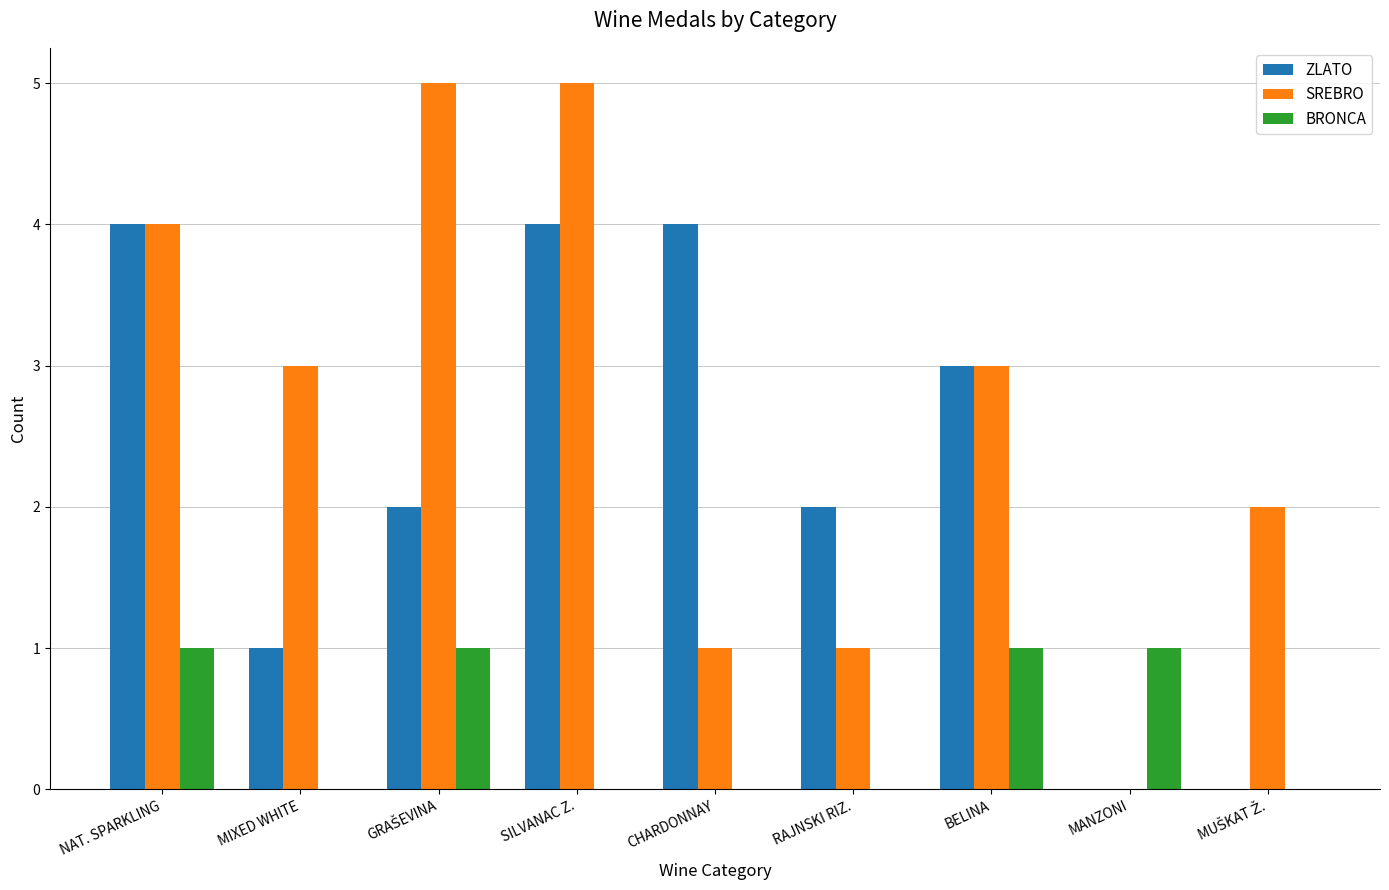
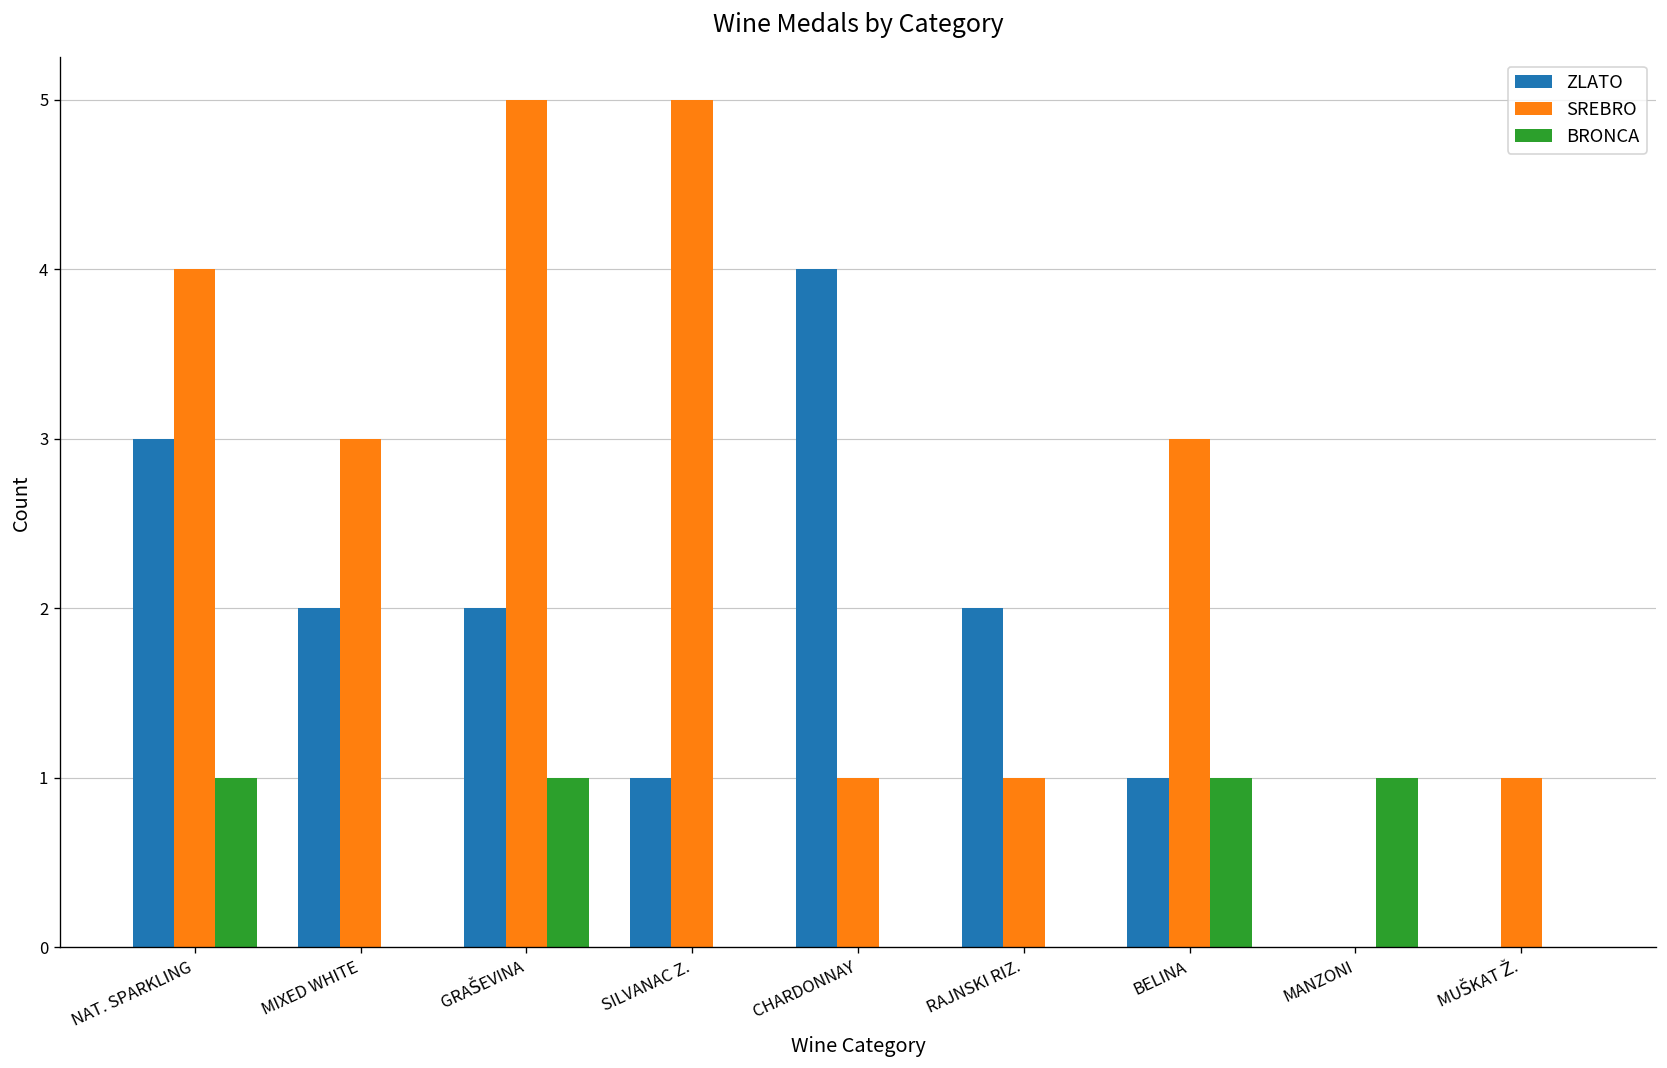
  {
    "ZLATO": {
-     "NAT. SPARKLING": 4,
-     "MIXED WHITE": 1,
+     "NAT. SPARKLING": 3,
+     "MIXED WHITE": 2,
      "GRAŠEVINA": 2,
-     "SILVANAC Z.": 4,
+     "SILVANAC Z.": 1,
      "CHARDONNAY": 4,
      "RAJNSKI RIZ.": 2,
-     "BELINA": 3,
+     "BELINA": 1,
      "MANZONI": 0,
      "MUŠKAT Ž.": 0
    },
    "SREBRO": {
      "NAT. SPARKLING": 4,
      "MIXED WHITE": 3,
      "GRAŠEVINA": 5,
      "SILVANAC Z.": 5,
      "CHARDONNAY": 1,
      "RAJNSKI RIZ.": 1,
      "BELINA": 3,
      "MANZONI": 0,
-     "MUŠKAT Ž.": 2
+     "MUŠKAT Ž.": 1
    },
    "BRONCA": {
      "NAT. SPARKLING": 1,
      "MIXED WHITE": 0,
      "GRAŠEVINA": 1,
      "SILVANAC Z.": 0,
      "CHARDONNAY": 0,
      "RAJNSKI RIZ.": 0,
      "BELINA": 1,
      "MANZONI": 1,
      "MUŠKAT Ž.": 0
    }
  }
